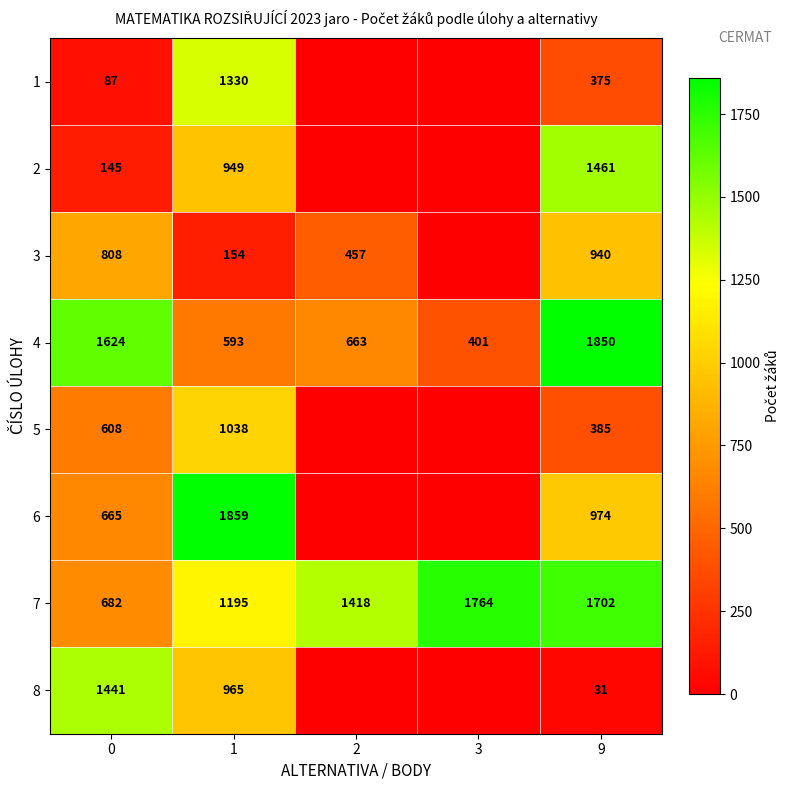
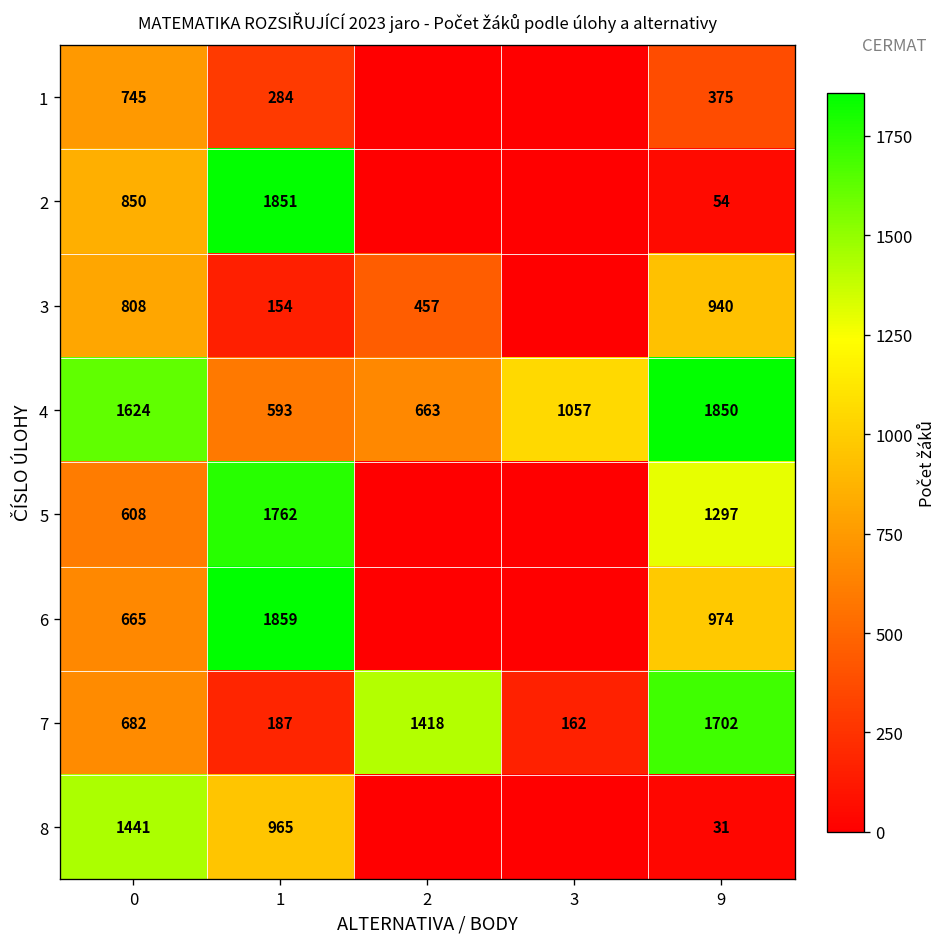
  {
    "1": {
-     "0": 87,
-     "1": 1330,
+     "0": 745,
+     "1": 284,
      "9": 375
    },
    "2": {
-     "0": 145,
-     "1": 949,
-     "9": 1461
+     "0": 850,
+     "1": 1851,
+     "9": 54
    },
    "3": {
      "0": 808,
      "1": 154,
      "2": 457,
      "9": 940
    },
    "4": {
      "0": 1624,
      "1": 593,
      "2": 663,
-     "3": 401,
+     "3": 1057,
      "9": 1850
    },
    "5": {
      "0": 608,
-     "1": 1038,
-     "9": 385
+     "1": 1762,
+     "9": 1297
    },
    "6": {
      "0": 665,
      "1": 1859,
      "9": 974
    },
    "7": {
      "0": 682,
-     "1": 1195,
+     "1": 187,
      "2": 1418,
-     "3": 1764,
+     "3": 162,
      "9": 1702
    },
    "8": {
      "0": 1441,
      "1": 965,
      "9": 31
    }
  }
